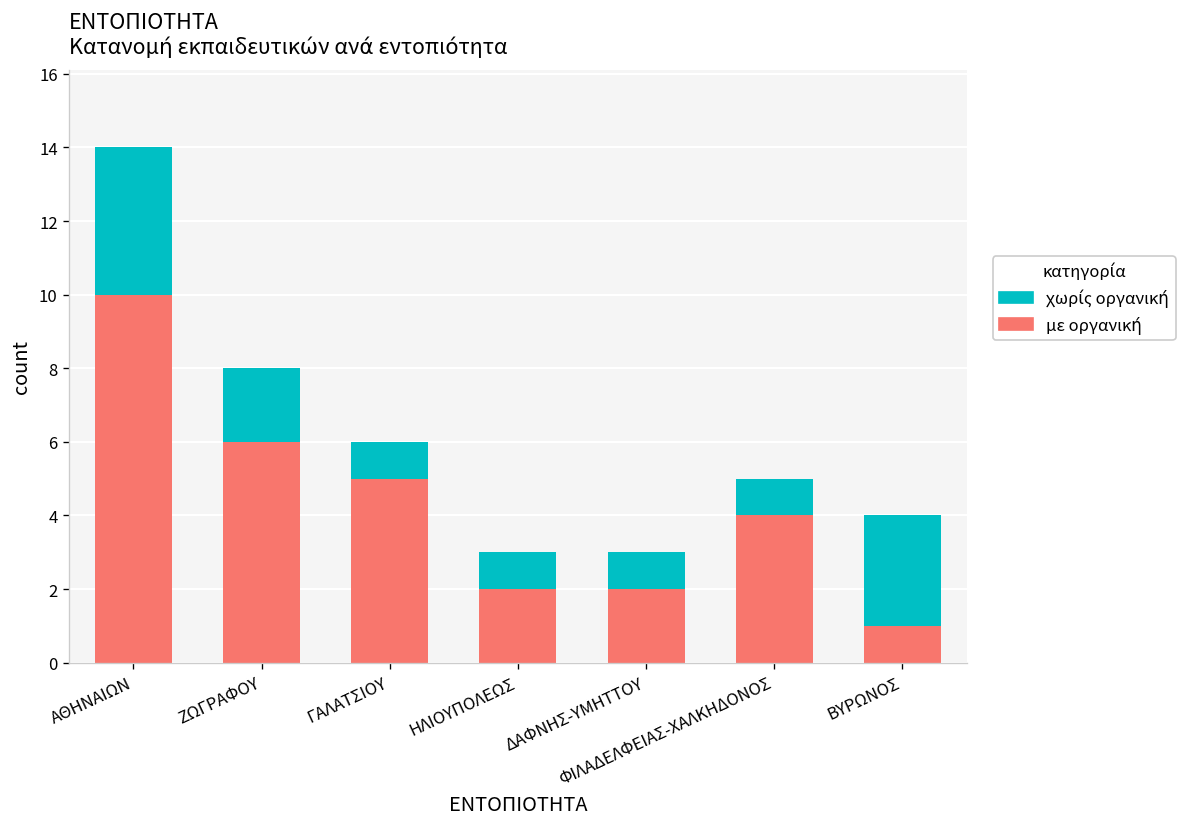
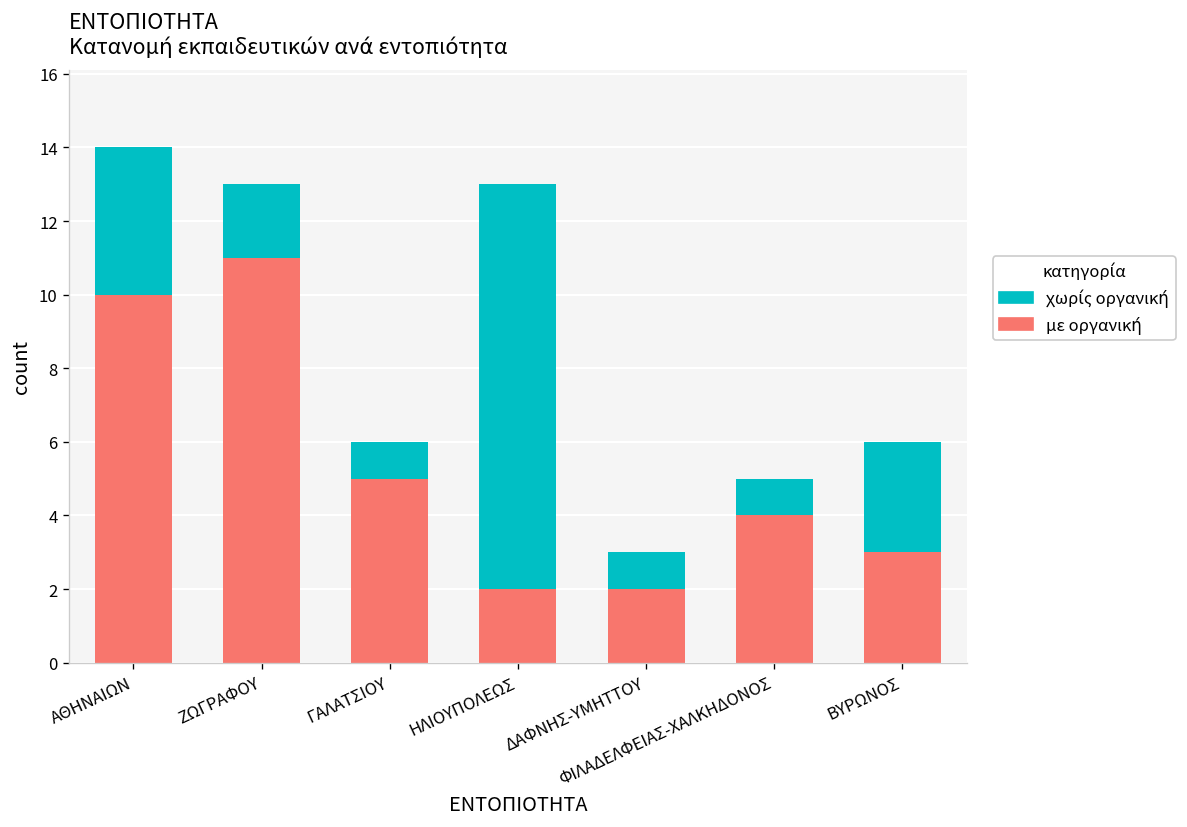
  {
    "με οργανική": {
      "ΑΘΗΝΑΙΩΝ": 10,
-     "ΖΩΓΡΑΦΟΥ": 6,
+     "ΖΩΓΡΑΦΟΥ": 11,
      "ΓΑΛΑΤΣΙΟΥ": 5,
      "ΗΛΙΟΥΠΟΛΕΩΣ": 2,
      "ΔΑΦΝΗΣ-ΥΜΗΤΤΟΥ": 2,
      "ΦΙΛΑΔΕΛΦΕΙΑΣ-ΧΑΛΚΗΔΟΝΟΣ": 4,
-     "ΒΥΡΩΝΟΣ": 1
+     "ΒΥΡΩΝΟΣ": 3
    },
    "χωρίς οργανική": {
      "ΑΘΗΝΑΙΩΝ": 4,
      "ΖΩΓΡΑΦΟΥ": 2,
      "ΓΑΛΑΤΣΙΟΥ": 1,
-     "ΗΛΙΟΥΠΟΛΕΩΣ": 1,
+     "ΗΛΙΟΥΠΟΛΕΩΣ": 11,
      "ΔΑΦΝΗΣ-ΥΜΗΤΤΟΥ": 1,
      "ΦΙΛΑΔΕΛΦΕΙΑΣ-ΧΑΛΚΗΔΟΝΟΣ": 1,
      "ΒΥΡΩΝΟΣ": 3
    }
  }
